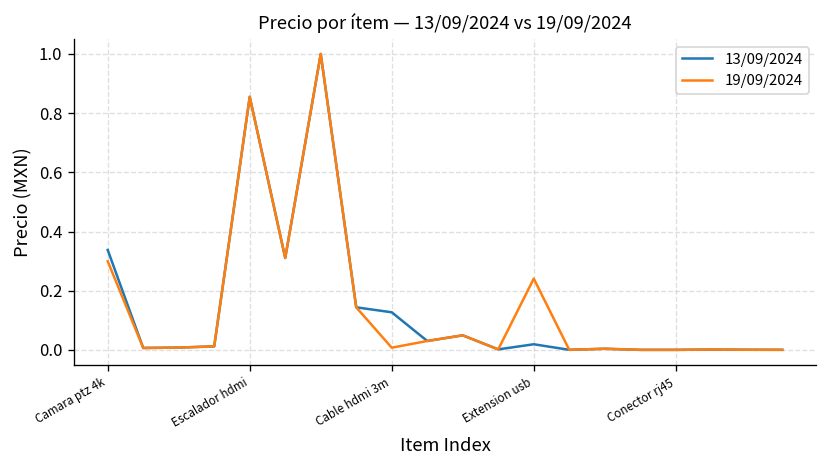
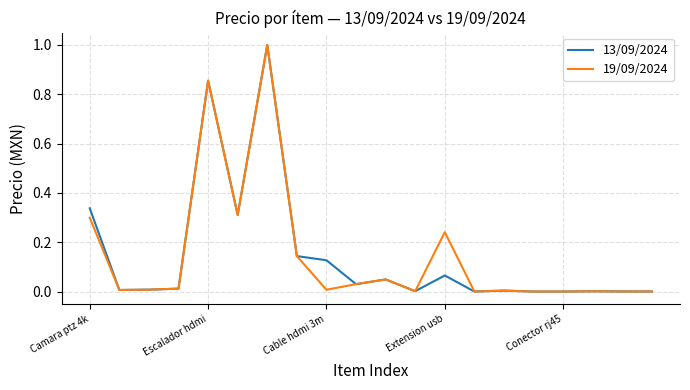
  {
    "13/09/2024": {
      "Camara ptz 4k": 0.34,
      "Cable hdmi 3m": 0.13,
-     "Extension usb": 0.02
+     "Extension usb": 0.07
    },
    "19/09/2024": {
      "Camara ptz 4k": 0.30,
      "Cable hdmi 3m": 0.01,
      "Extension usb": 0.24
    }
  }
